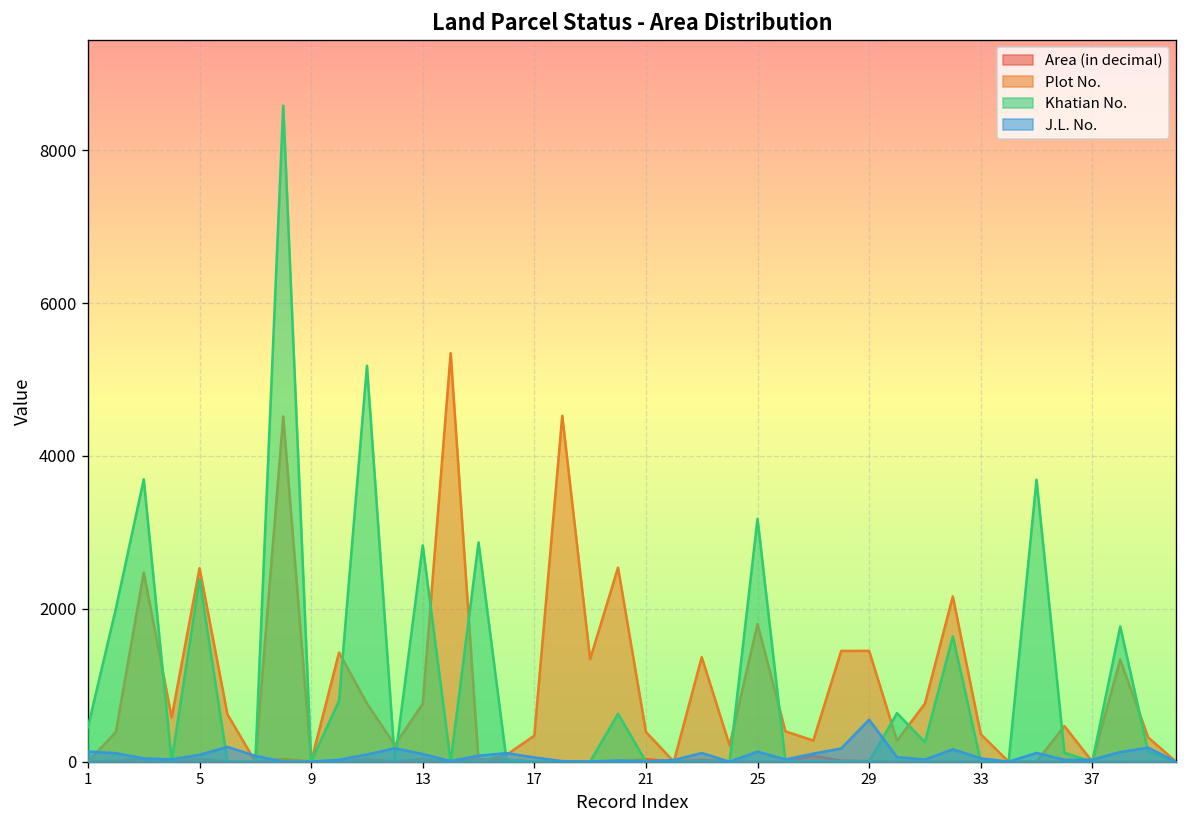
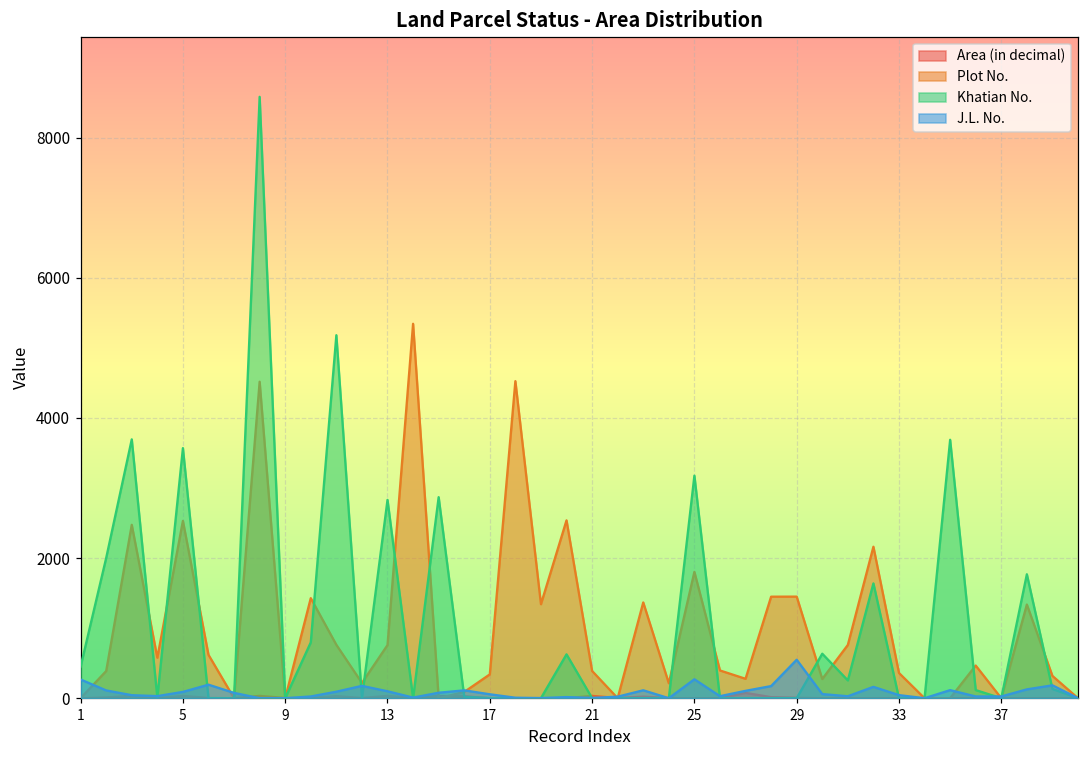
  {
    "Khatian No.": {
      "1": 500,
-     "5": 2400,
+     "5": 3600,
      "13": 2800,
      "25": 3200
    },
    "J.L. No.": {
-     "1": 100,
+     "1": 300,
      "5": 100,
      "13": 100,
      "17": 100,
-     "25": 100,
+     "25": 300,
      "29": 500,
      "33": 0
    }
  }
